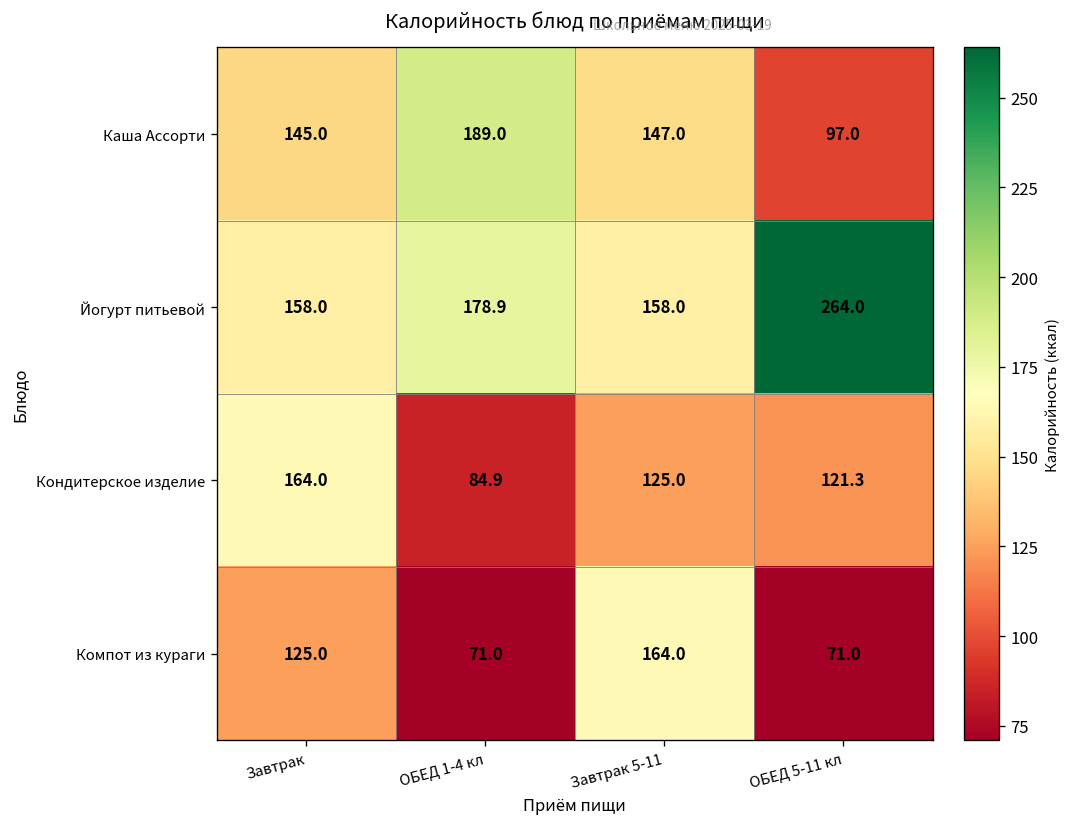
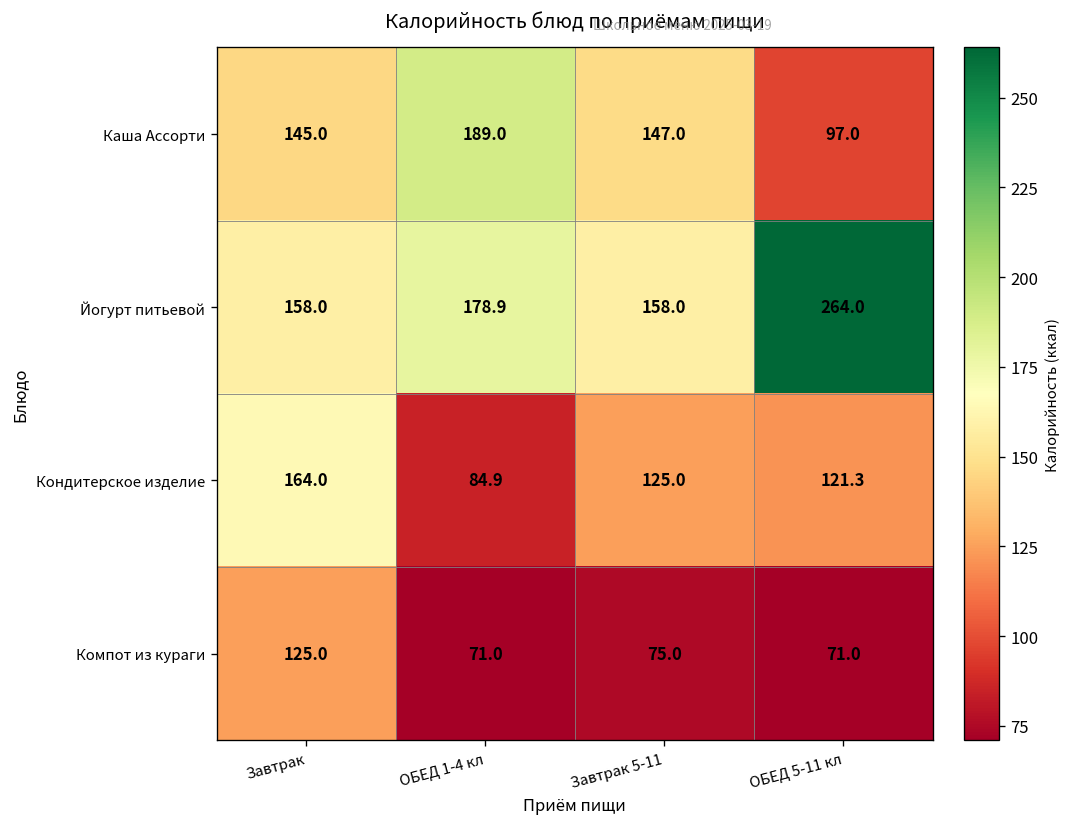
  {
    "Каша Ассорти": {
      "Завтрак": 145.0,
      "ОБЕД 1-4 кл": 189.0,
      "Завтрак 5-11": 147.0,
      "ОБЕД 5-11 кл": 97.0
    },
    "Йогурт питьевой": {
      "Завтрак": 158.0,
      "ОБЕД 1-4 кл": 178.9,
      "Завтрак 5-11": 158.0,
      "ОБЕД 5-11 кл": 264.0
    },
    "Кондитерское изделие": {
      "Завтрак": 164.0,
      "ОБЕД 1-4 кл": 84.9,
      "Завтрак 5-11": 125.0,
      "ОБЕД 5-11 кл": 121.3
    },
    "Компот из кураги": {
      "Завтрак": 125.0,
      "ОБЕД 1-4 кл": 71.0,
-     "Завтрак 5-11": 164.0,
+     "Завтрак 5-11": 75.0,
      "ОБЕД 5-11 кл": 71.0
    }
  }
